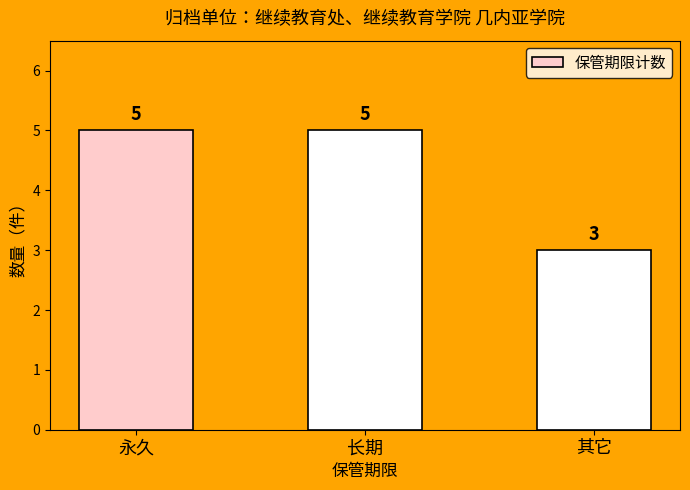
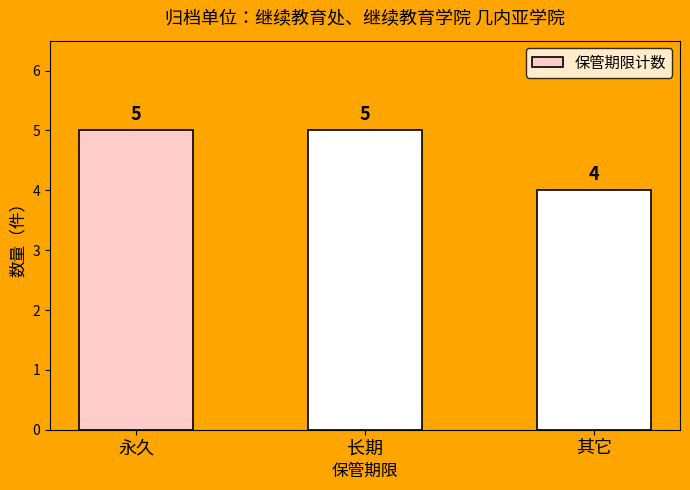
  {
    "永久": 5,
    "长期": 5,
-   "其它": 3
+   "其它": 4
  }
